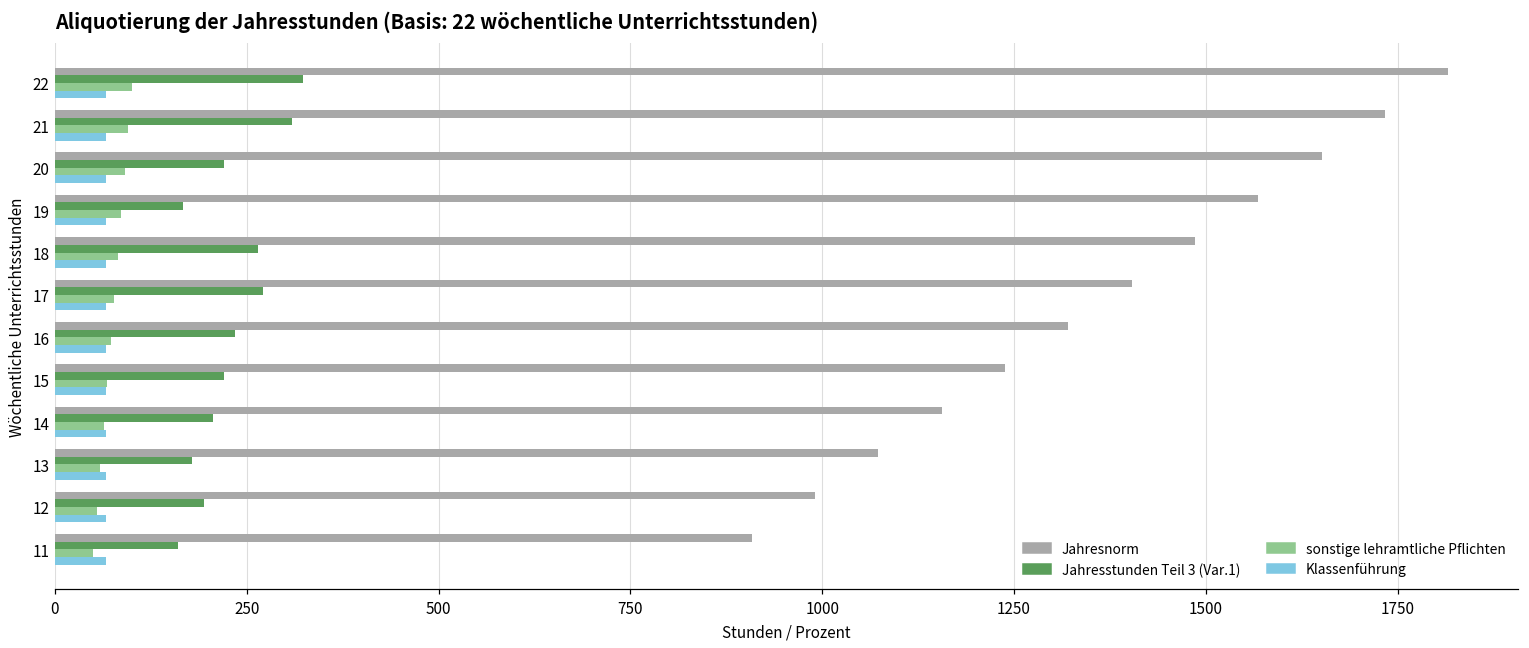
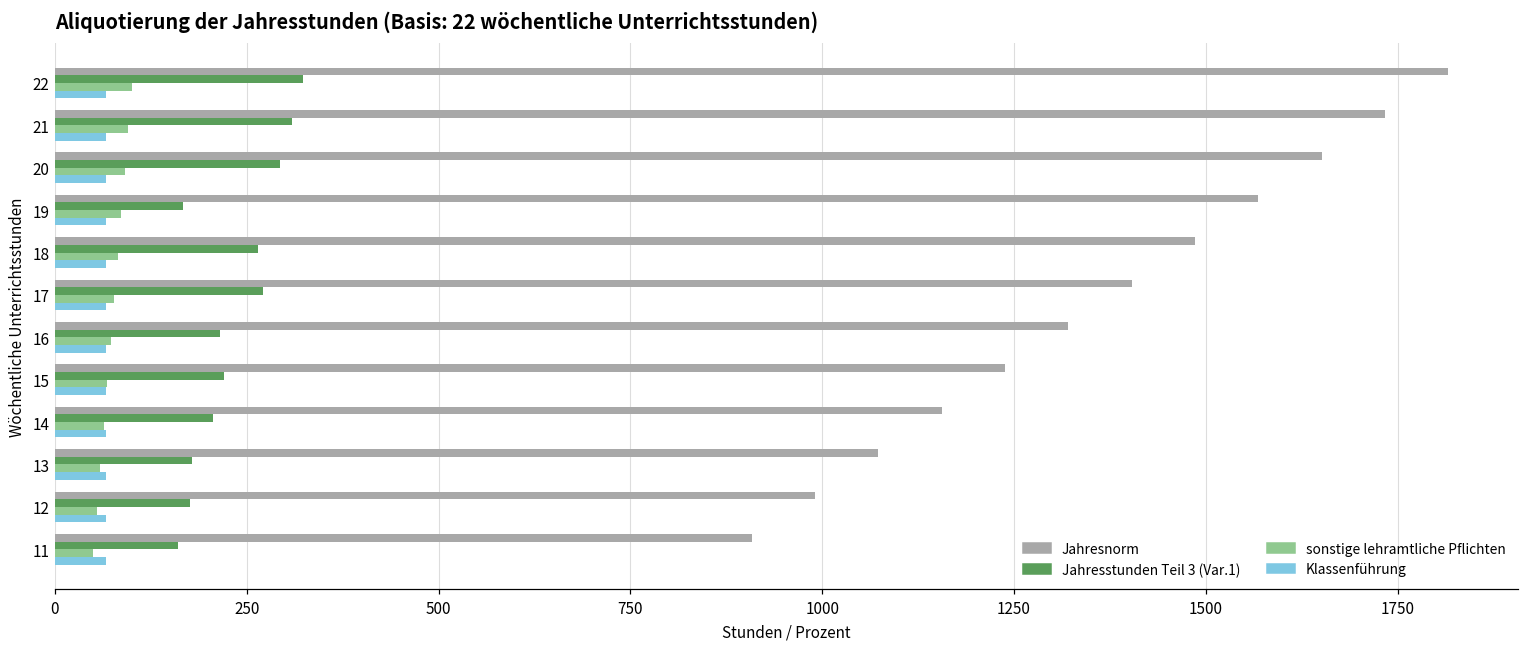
  {
    "Jahresstunden Teil 3 (Var.1)": {
      "22": 320,
      "21": 310,
-     "20": 220,
+     "20": 290,
      "19": 170,
      "18": 260,
      "17": 270,
-     "16": 230,
+     "16": 220,
      "15": 220,
      "14": 210,
      "13": 180,
-     "12": 190,
+     "12": 180,
      "11": 160
    },
    "Klassenführung": {
      "22": 70,
      "21": 70,
      "20": 70,
      "19": 70,
      "18": 70,
      "17": 70,
      "16": 70,
      "15": 70,
      "14": 70,
      "13": 70,
      "12": 70,
      "11": 70
    }
  }
